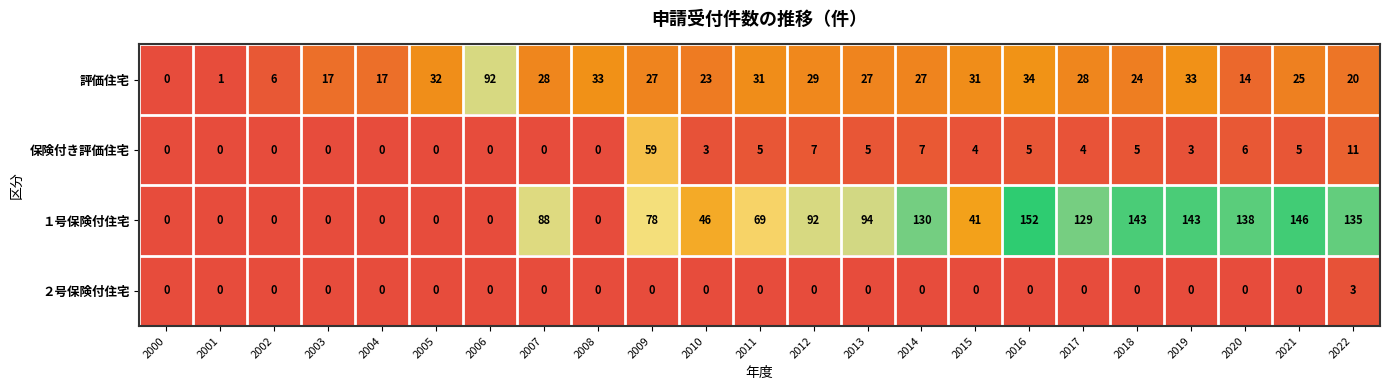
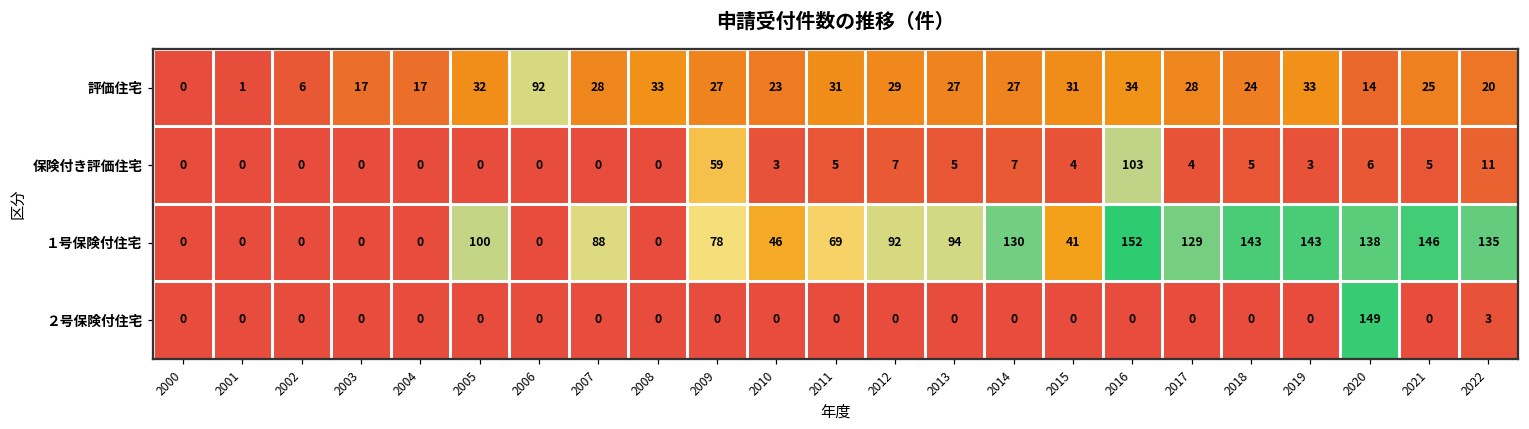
  {
    "評価住宅": {
      "2000": 0,
      "2001": 1,
      "2002": 6,
      "2003": 17,
      "2004": 17,
      "2005": 32,
      "2006": 92,
      "2007": 28,
      "2008": 33,
      "2009": 27,
      "2010": 23,
      "2011": 31,
      "2012": 29,
      "2013": 27,
      "2014": 27,
      "2015": 31,
      "2016": 34,
      "2017": 28,
      "2018": 24,
      "2019": 33,
      "2020": 14,
      "2021": 25,
      "2022": 20
    },
    "保険付き評価住宅": {
      "2000": 0,
      "2001": 0,
      "2002": 0,
      "2003": 0,
      "2004": 0,
      "2005": 0,
      "2006": 0,
      "2007": 0,
      "2008": 0,
      "2009": 59,
      "2010": 3,
      "2011": 5,
      "2012": 7,
      "2013": 5,
      "2014": 7,
      "2015": 4,
-     "2016": 5,
+     "2016": 103,
      "2017": 4,
      "2018": 5,
      "2019": 3,
      "2020": 6,
      "2021": 5,
      "2022": 11
    },
    "１号保険付住宅": {
      "2000": 0,
      "2001": 0,
      "2002": 0,
      "2003": 0,
      "2004": 0,
-     "2005": 0,
+     "2005": 100,
      "2006": 0,
      "2007": 88,
      "2008": 0,
      "2009": 78,
      "2010": 46,
      "2011": 69,
      "2012": 92,
      "2013": 94,
      "2014": 130,
      "2015": 41,
      "2016": 152,
      "2017": 129,
      "2018": 143,
      "2019": 143,
      "2020": 138,
      "2021": 146,
      "2022": 135
    },
    "２号保険付住宅": {
      "2000": 0,
      "2001": 0,
      "2002": 0,
      "2003": 0,
      "2004": 0,
      "2005": 0,
      "2006": 0,
      "2007": 0,
      "2008": 0,
      "2009": 0,
      "2010": 0,
      "2011": 0,
      "2012": 0,
      "2013": 0,
      "2014": 0,
      "2015": 0,
      "2016": 0,
      "2017": 0,
      "2018": 0,
      "2019": 0,
-     "2020": 0,
+     "2020": 149,
      "2021": 0,
      "2022": 3
    }
  }
